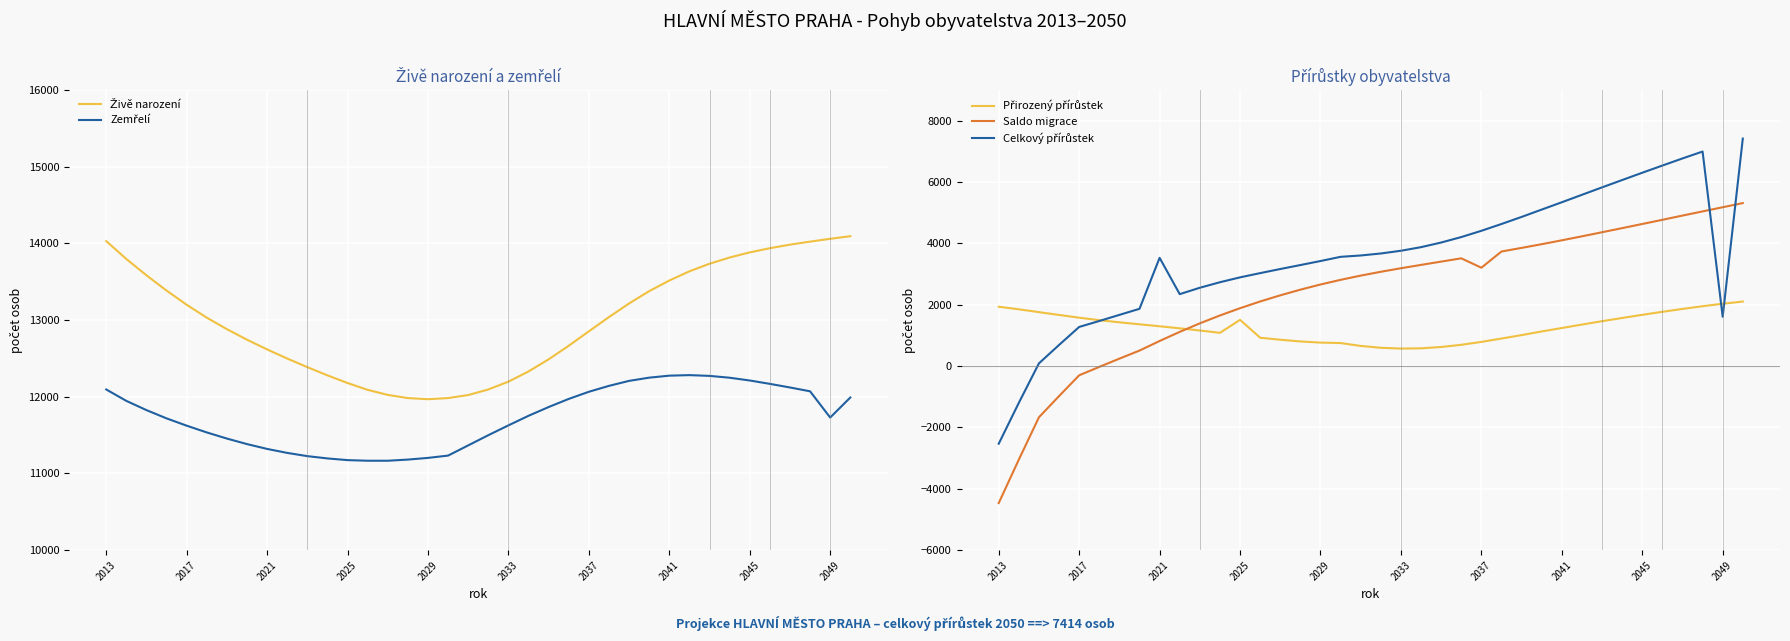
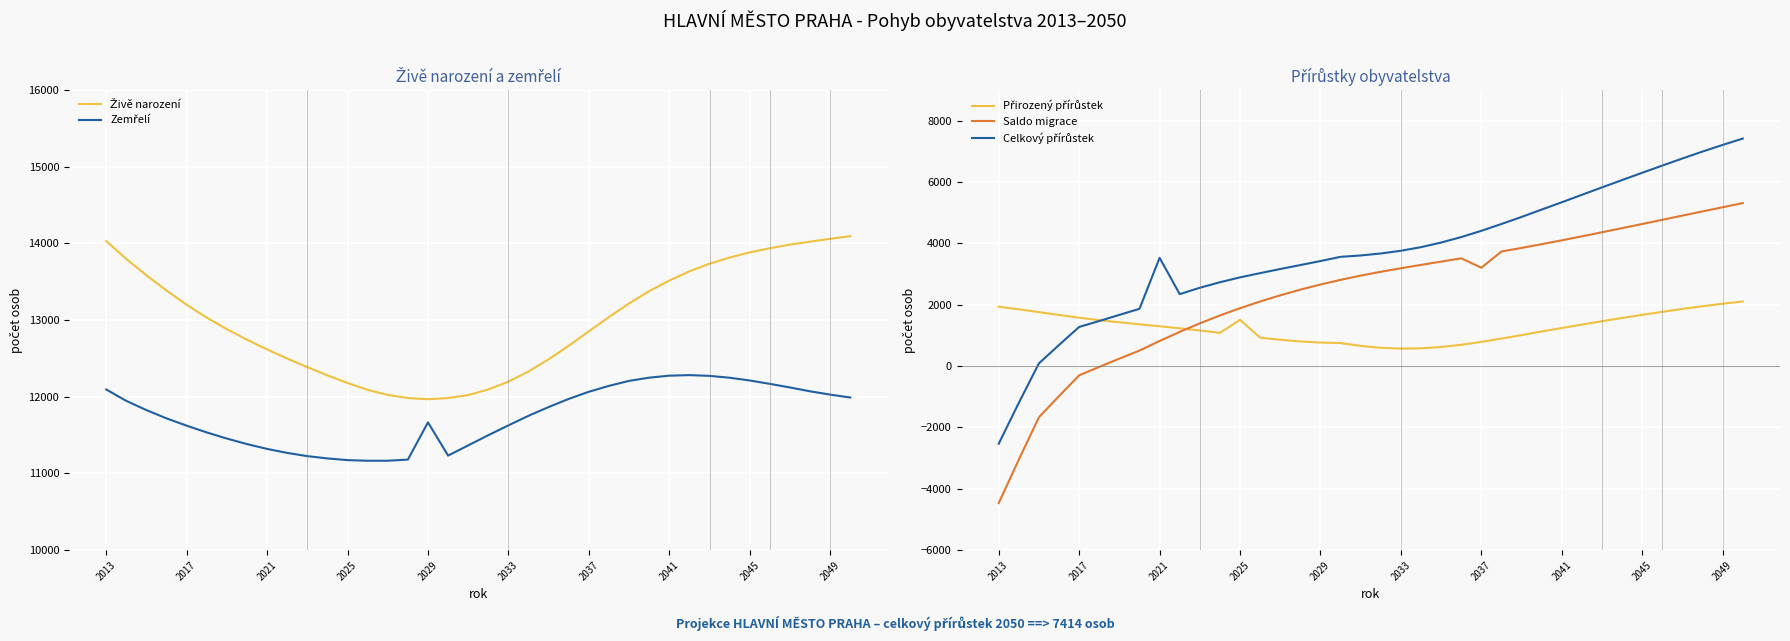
  {
    "Živě narození a zemřelí": {
      "Živě narození": {
        "2013": 14000,
        "2017": 13200,
        "2021": 12600,
        "2025": 12200,
        "2029": 12000,
        "2033": 12200,
        "2037": 12900,
        "2041": 13500,
        "2045": 13900,
        "2049": 14100
      },
      "Zemřelí": {
        "2013": 12100,
        "2017": 11600,
        "2021": 11300,
        "2025": 11200,
-       "2029": 11200,
+       "2029": 11700,
        "2033": 11600,
        "2037": 12100,
        "2041": 12300,
        "2045": 12200,
-       "2049": 11700
+       "2049": 12000
      }
    },
    "Přírůstky obyvatelstva": {
      "Přirozený přírůstek": {
        "2013": 1900,
        "2017": 1600,
        "2021": 1300,
        "2025": 1500,
        "2029": 800,
        "2033": 600,
        "2037": 800,
        "2041": 1200,
        "2045": 1700,
        "2049": 2000
      },
      "Saldo migrace": {
        "2013": -4500,
        "2017": -300,
        "2021": 800,
        "2025": 1900,
        "2029": 2700,
        "2033": 3200,
        "2037": 3200,
        "2041": 4100,
        "2045": 4600,
        "2049": 5200
      },
      "Celkový přírůstek": {
        "2013": -2500,
        "2017": 1300,
        "2021": 3500,
        "2025": 2900,
        "2029": 3400,
        "2033": 3800,
        "2037": 4400,
        "2041": 5300,
        "2045": 6300,
-       "2049": 1600
+       "2049": 7200
      }
    }
  }
